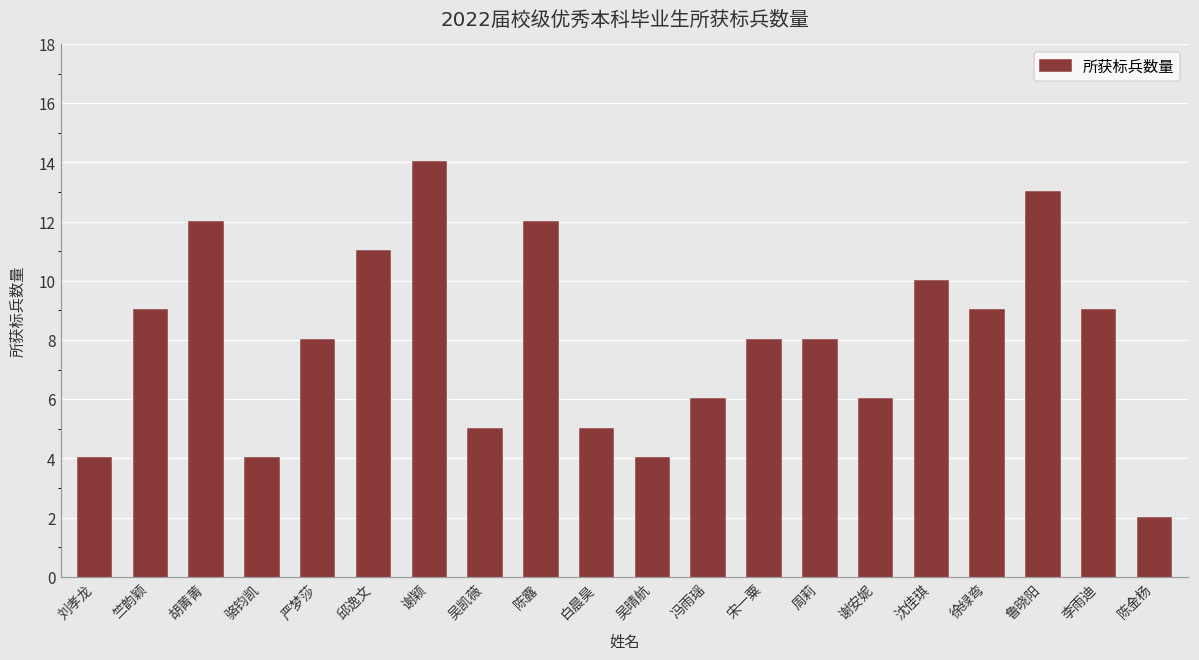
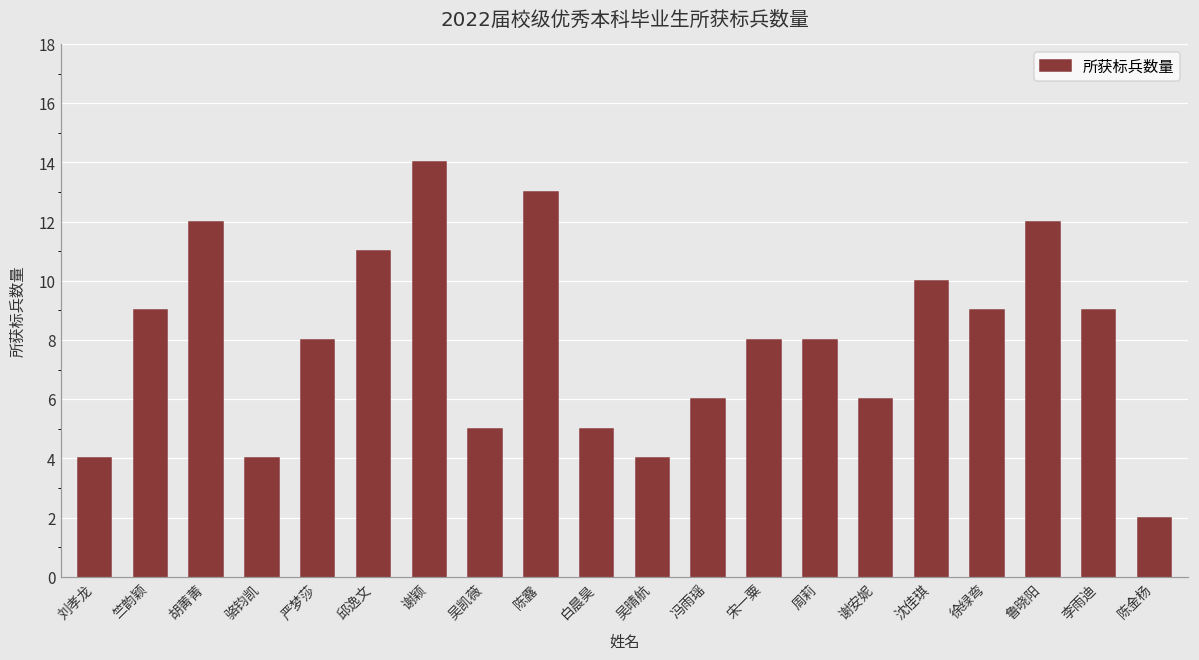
  {
    "刘孝龙": 4,
    "竺韵颖": 9,
    "胡菁菁": 12,
    "骆钧凯": 4,
    "严梦莎": 8,
    "邱逸文": 11,
    "谢颖": 14,
    "吴凯薇": 5,
-   "陈露": 12,
+   "陈露": 13,
    "白晨昊": 5,
    "吴晴航": 4,
    "冯雨瑶": 6,
    "宋一粟": 8,
    "周莉": 8,
    "谢安妮": 6,
    "沈佳琪": 10,
    "徐绿弯": 9,
-   "鲁晓阳": 13,
+   "鲁晓阳": 12,
    "李雨迪": 9,
    "陈金杨": 2
  }
